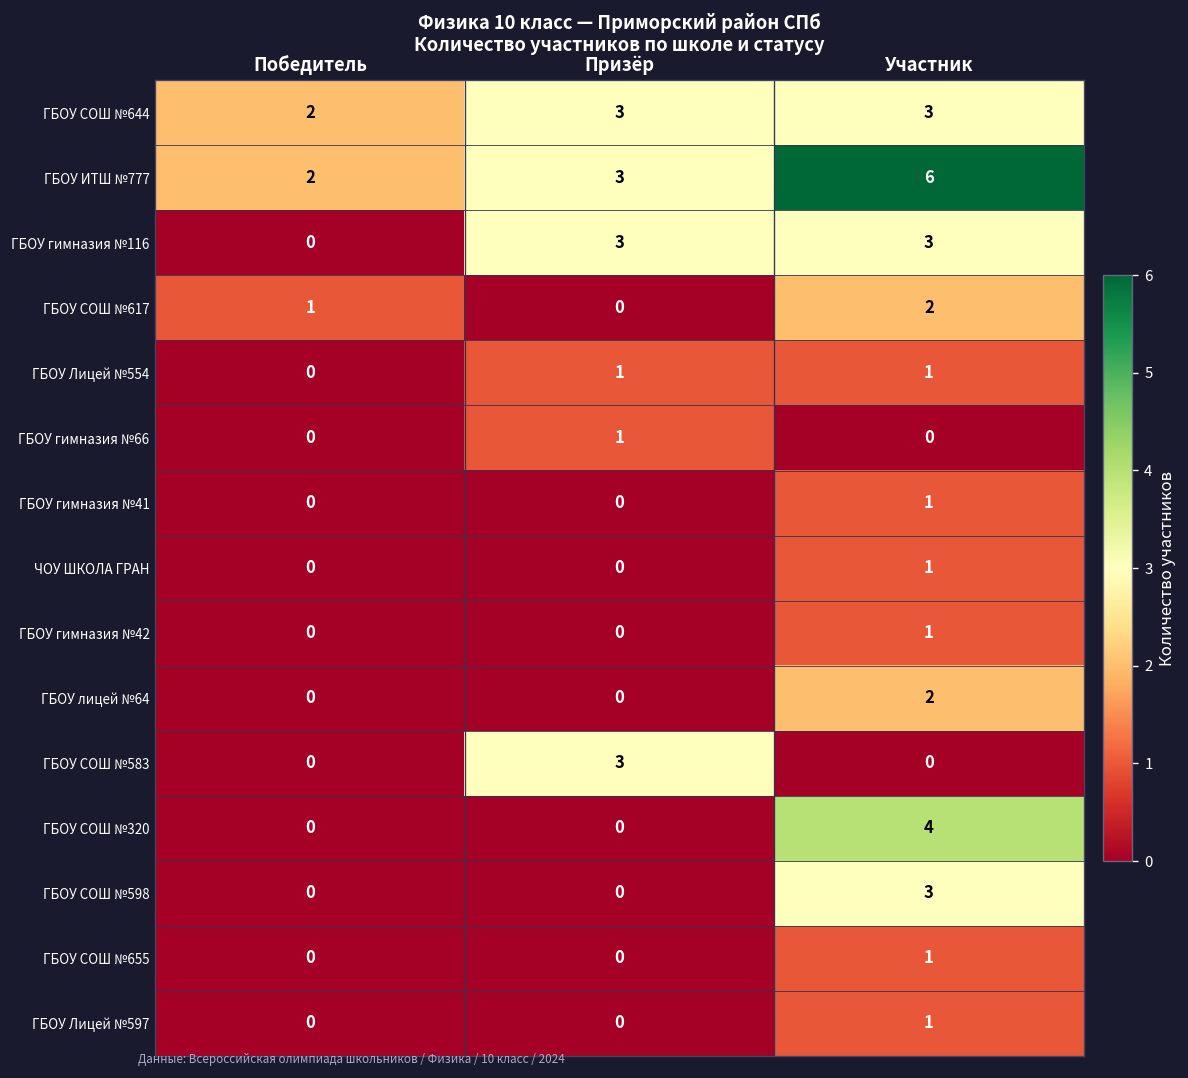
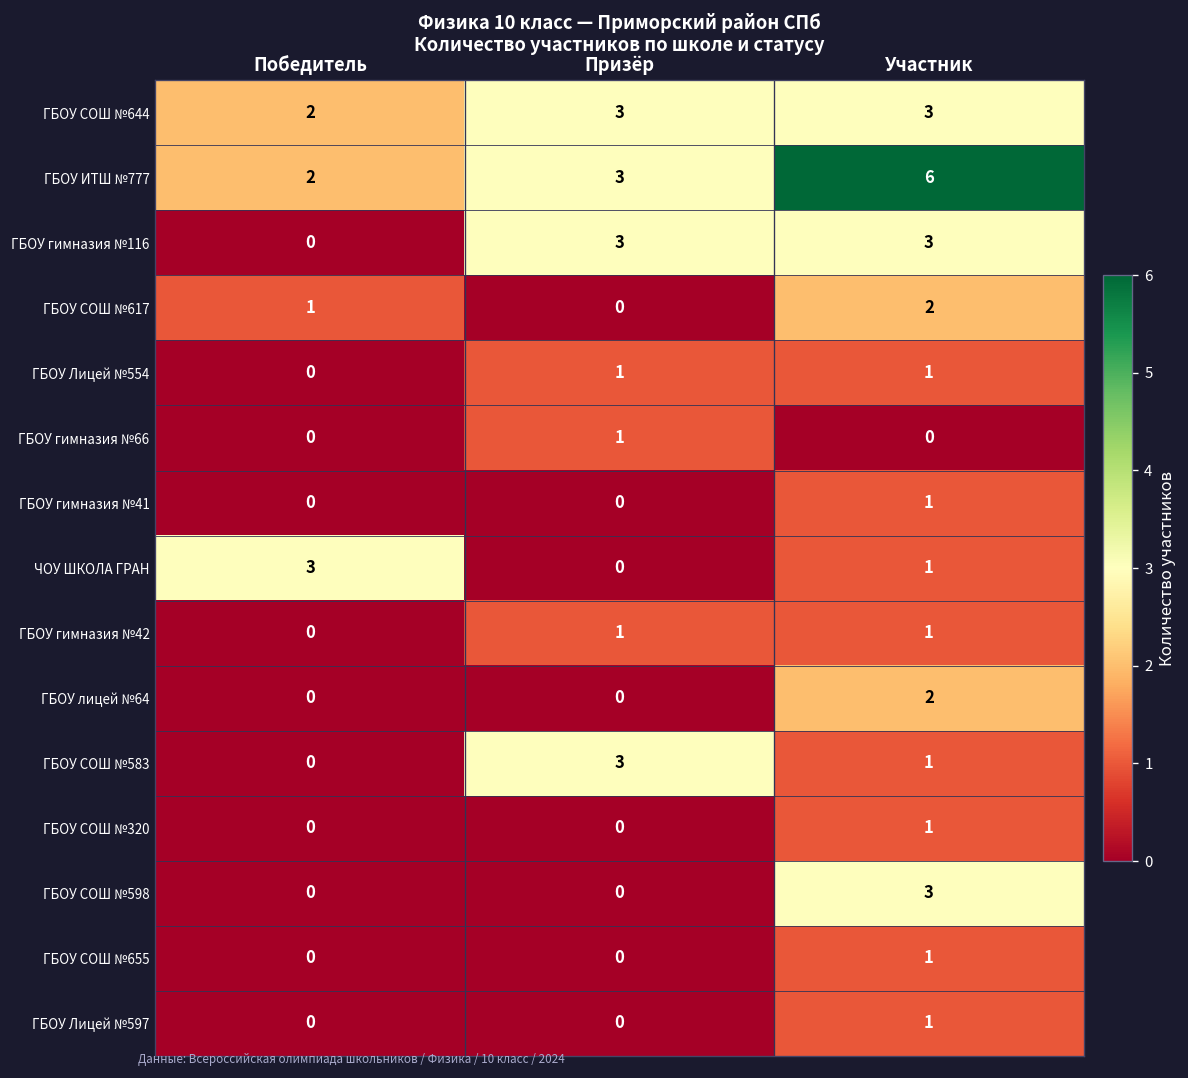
  {
    "ГБОУ СОШ №644": {
      "Победитель": 2,
      "Призёр": 3,
      "Участник": 3
    },
    "ГБОУ ИТШ №777": {
      "Победитель": 2,
      "Призёр": 3,
      "Участник": 6
    },
    "ГБОУ гимназия №116": {
      "Победитель": 0,
      "Призёр": 3,
      "Участник": 3
    },
    "ГБОУ СОШ №617": {
      "Победитель": 1,
      "Призёр": 0,
      "Участник": 2
    },
    "ГБОУ Лицей №554": {
      "Победитель": 0,
      "Призёр": 1,
      "Участник": 1
    },
    "ГБОУ гимназия №66": {
      "Победитель": 0,
      "Призёр": 1,
      "Участник": 0
    },
    "ГБОУ гимназия №41": {
      "Победитель": 0,
      "Призёр": 0,
      "Участник": 1
    },
    "ЧОУ ШКОЛА ГРАН": {
-     "Победитель": 0,
+     "Победитель": 3,
      "Призёр": 0,
      "Участник": 1
    },
    "ГБОУ гимназия №42": {
      "Победитель": 0,
-     "Призёр": 0,
+     "Призёр": 1,
      "Участник": 1
    },
    "ГБОУ лицей №64": {
      "Победитель": 0,
      "Призёр": 0,
      "Участник": 2
    },
    "ГБОУ СОШ №583": {
      "Победитель": 0,
      "Призёр": 3,
-     "Участник": 0
+     "Участник": 1
    },
    "ГБОУ СОШ №320": {
      "Победитель": 0,
      "Призёр": 0,
-     "Участник": 4
+     "Участник": 1
    },
    "ГБОУ СОШ №598": {
      "Победитель": 0,
      "Призёр": 0,
      "Участник": 3
    },
    "ГБОУ СОШ №655": {
      "Победитель": 0,
      "Призёр": 0,
      "Участник": 1
    },
    "ГБОУ Лицей №597": {
      "Победитель": 0,
      "Призёр": 0,
      "Участник": 1
    }
  }
